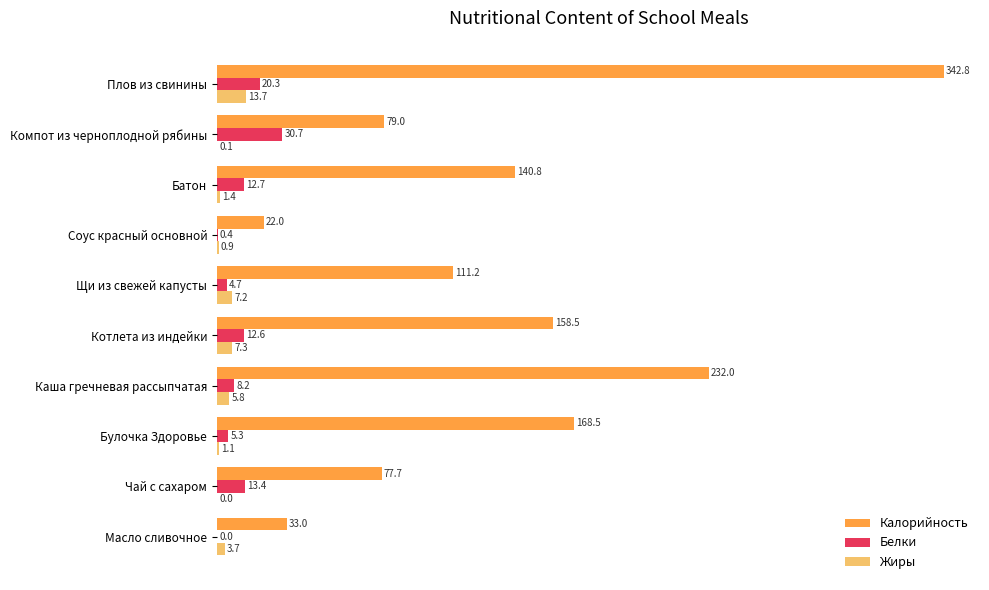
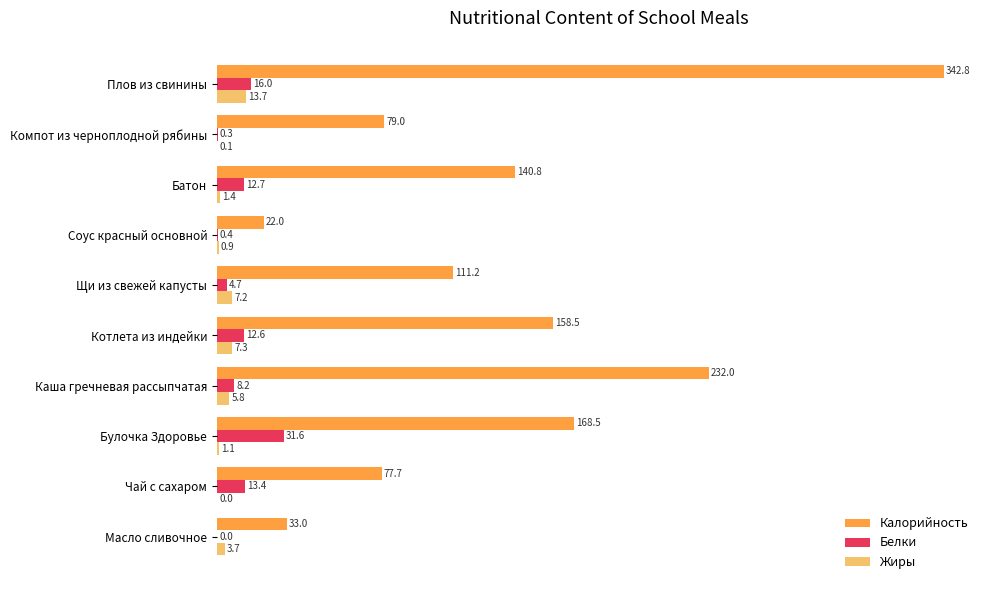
  {
    "Белки": {
-     "Плов из свинины": 20.3,
-     "Компот из черноплодной рябины": 30.7,
+     "Плов из свинины": 16.0,
+     "Компот из черноплодной рябины": 0.3,
      "Батон": 12.7,
      "Соус красный основной": 0.4,
      "Щи из свежей капусты": 4.7,
      "Котлета из индейки": 12.6,
      "Каша гречневая рассыпчатая": 8.2,
-     "Булочка Здоровье": 5.3,
+     "Булочка Здоровье": 31.6,
      "Чай с сахаром": 13.4,
      "Масло сливочное": 0.0
    }
  }
